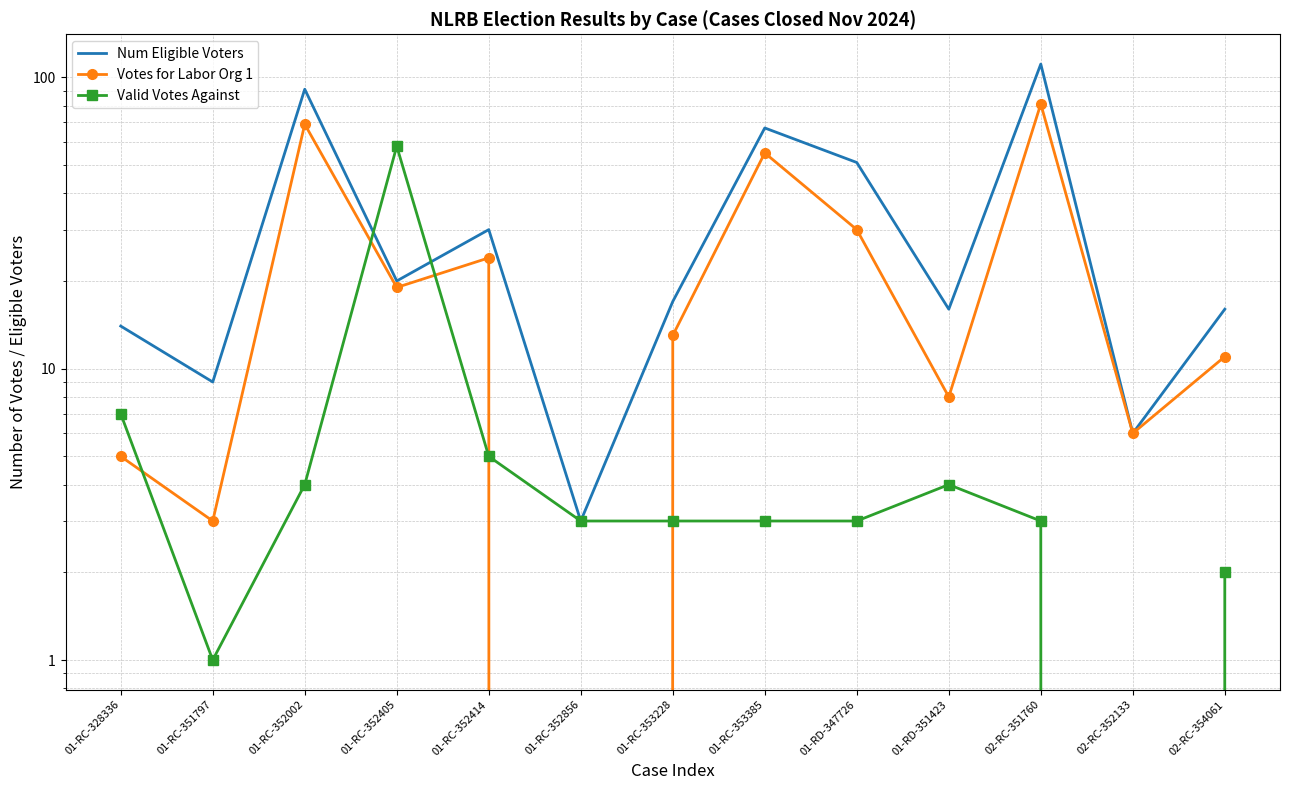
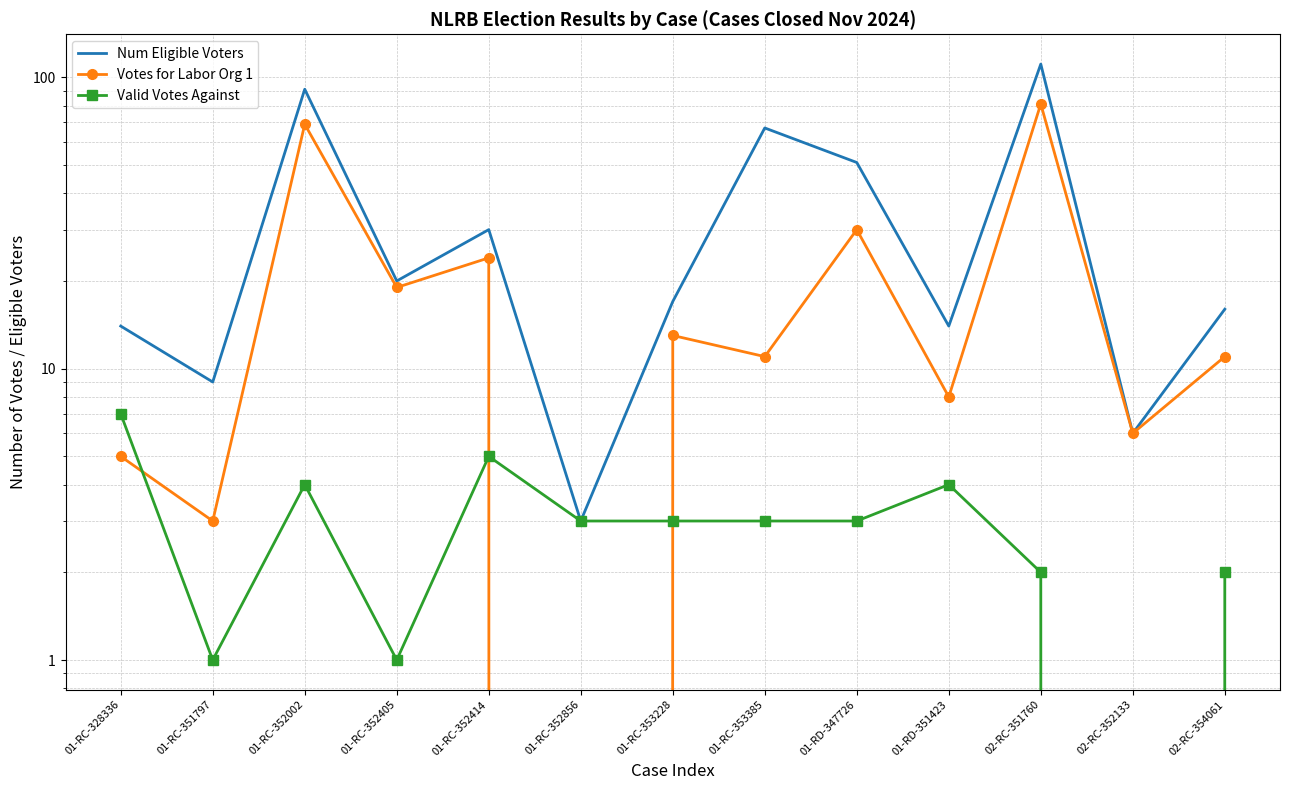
  {
    "Num Eligible Voters": {
      "01-RC-328336": 14,
      "01-RC-351797": 9,
      "01-RC-352002": 91,
      "01-RC-352405": 20,
      "01-RC-352414": 30,
      "01-RC-353228": 17,
      "01-RC-353385": 67,
      "01-RD-347726": 51,
-     "01-RD-351423": 16,
+     "01-RD-351423": 14,
      "02-RC-351760": 111,
      "02-RC-354061": 16
    },
    "Votes for Labor Org 1": {
      "01-RC-328336": 5,
      "01-RC-351797": 3,
      "01-RC-352002": 69,
      "01-RC-352405": 19,
      "01-RC-352414": 24,
      "01-RC-353228": 13,
-     "01-RC-353385": 55,
+     "01-RC-353385": 11,
      "01-RD-347726": 30,
      "01-RD-351423": 8,
      "02-RC-351760": 81,
      "02-RC-354061": 11
    },
    "Valid Votes Against": {
      "01-RC-328336": 7,
      "01-RC-351797": 1,
      "01-RC-352002": 4,
-     "01-RC-352405": 58,
+     "01-RC-352405": 1,
      "01-RC-352414": 5,
      "01-RC-353228": 3,
      "01-RC-353385": 3,
      "01-RD-347726": 3,
      "01-RD-351423": 4,
-     "02-RC-351760": 3,
+     "02-RC-351760": 2,
      "02-RC-354061": 2
    }
  }
